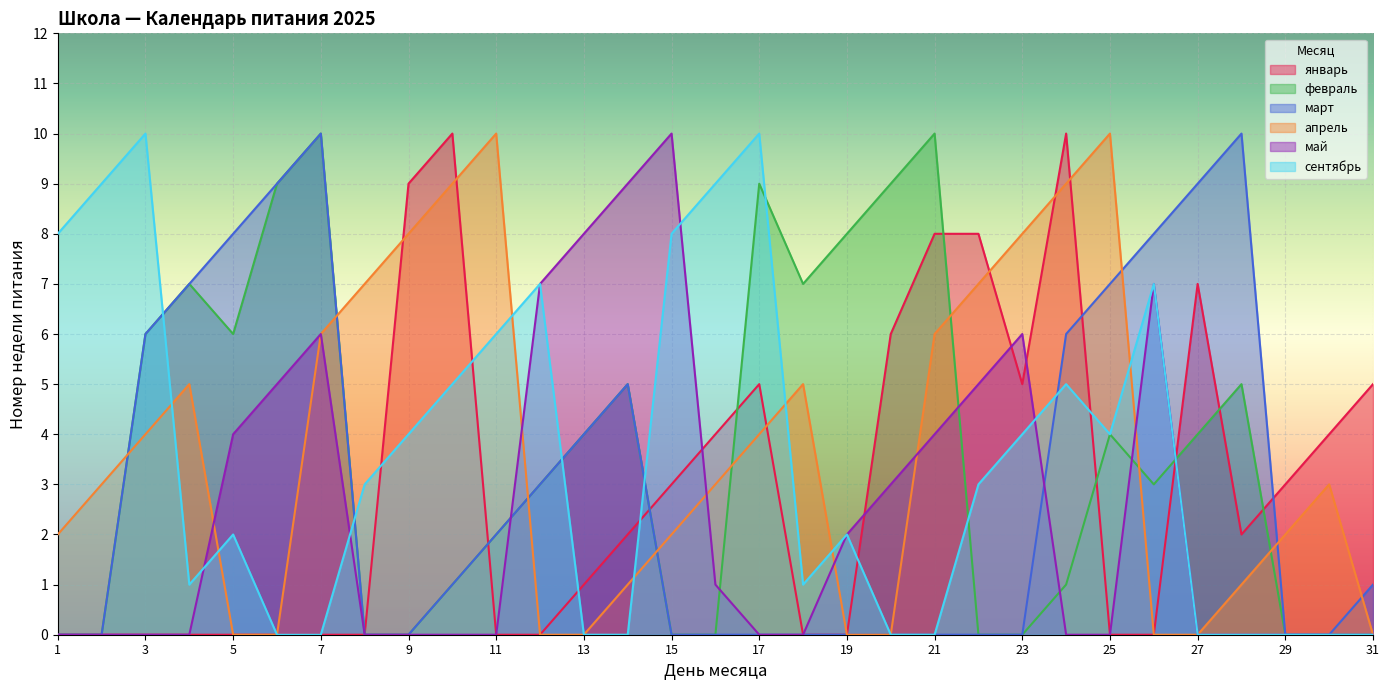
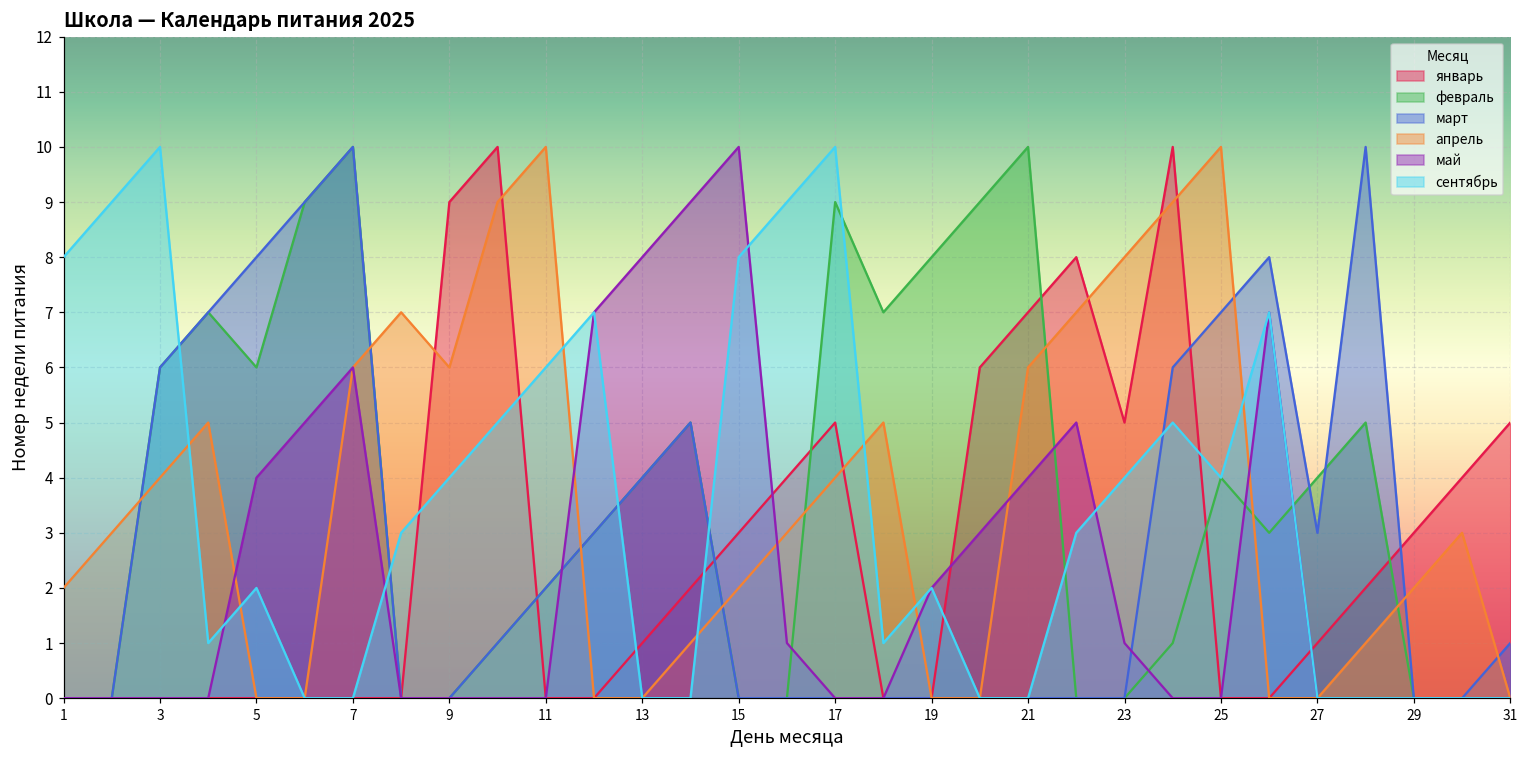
  {
    "январь": {
      "9": 9,
      "13": 1,
      "15": 3,
      "17": 5,
-     "21": 8,
+     "21": 7,
      "23": 5,
-     "27": 7,
+     "27": 1,
      "29": 3,
      "31": 5
    },
    "февраль": {
      "5": 6,
      "17": 9,
      "19": 8,
      "21": 10,
      "27": 4
    },
    "март": {
      "5": 8,
      "25": 7,
-     "27": 9,
+     "27": 3,
      "31": 1
    },
    "апрель": {
      "1": 2,
      "3": 4,
-     "9": 8,
+     "9": 6,
      "11": 10,
      "15": 2,
      "17": 4,
      "21": 6,
      "23": 8,
      "25": 10,
      "29": 2
    },
    "май": {
      "5": 4,
      "13": 8,
      "15": 10,
      "21": 4,
-     "23": 6
+     "23": 1
    },
    "сентябрь": {
      "1": 8,
      "3": 10,
      "5": 2,
      "9": 4,
      "11": 6,
      "15": 8,
      "17": 10,
      "23": 4
    }
  }
